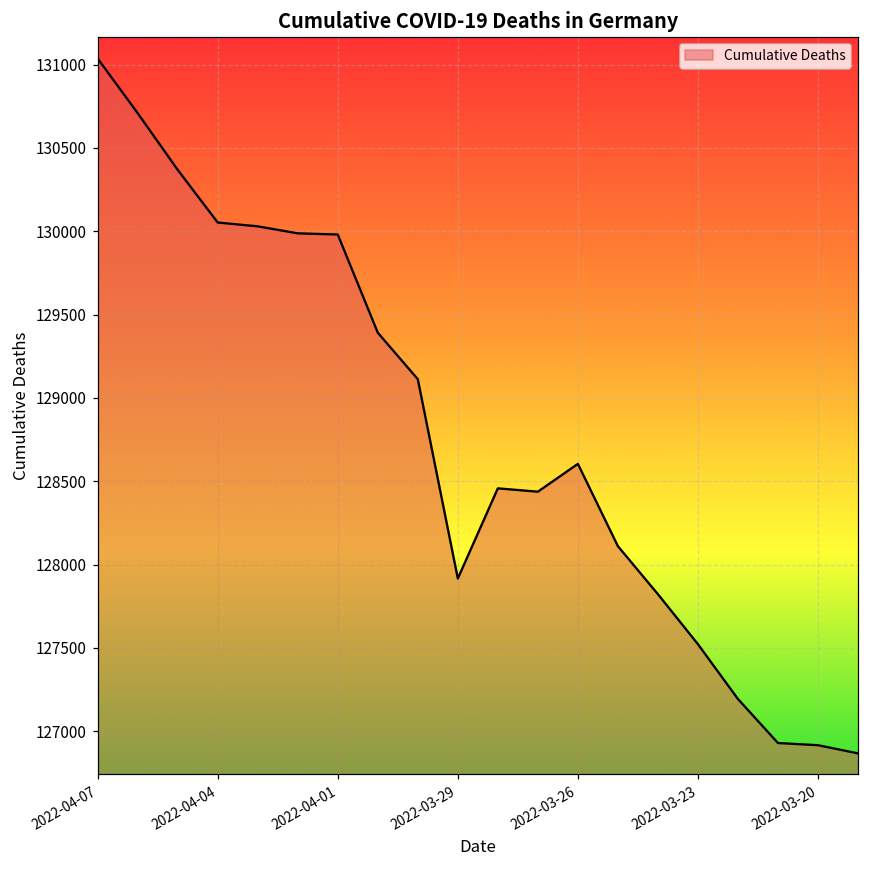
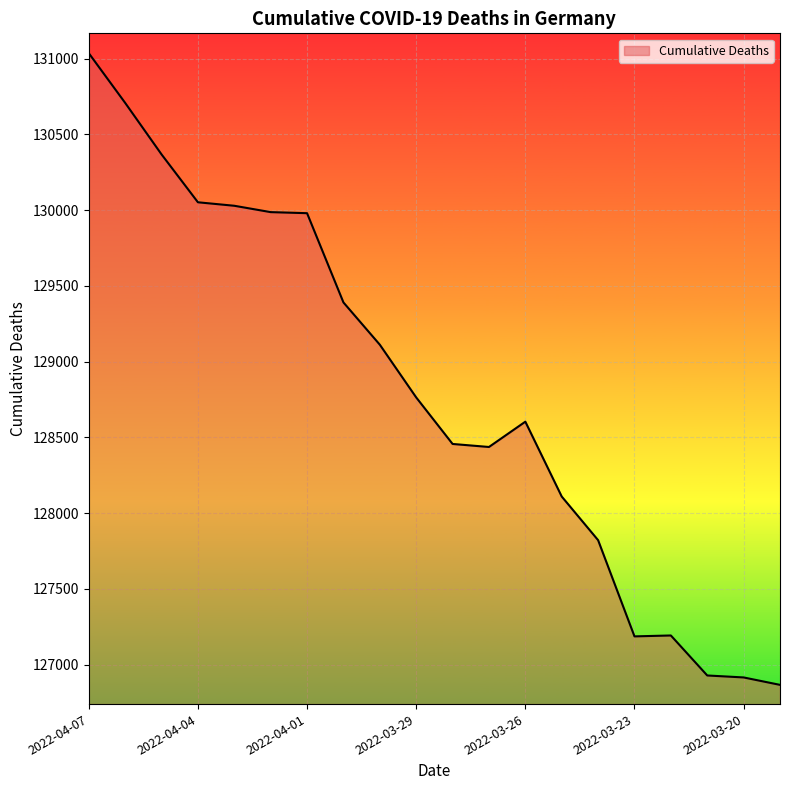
  {
    "2022-04-07": 131040,
    "2022-04-04": 130050,
    "2022-04-01": 129980,
-   "2022-03-29": 127920,
+   "2022-03-29": 128760,
    "2022-03-26": 128600,
-   "2022-03-23": 127520,
+   "2022-03-23": 127190,
    "2022-03-20": 126920
  }
